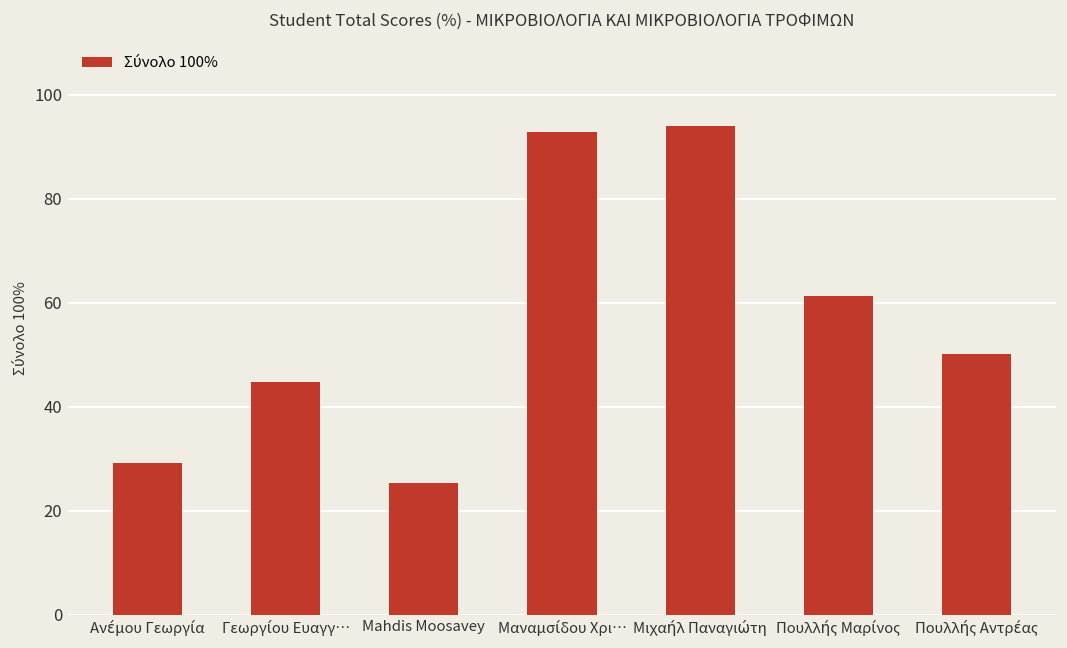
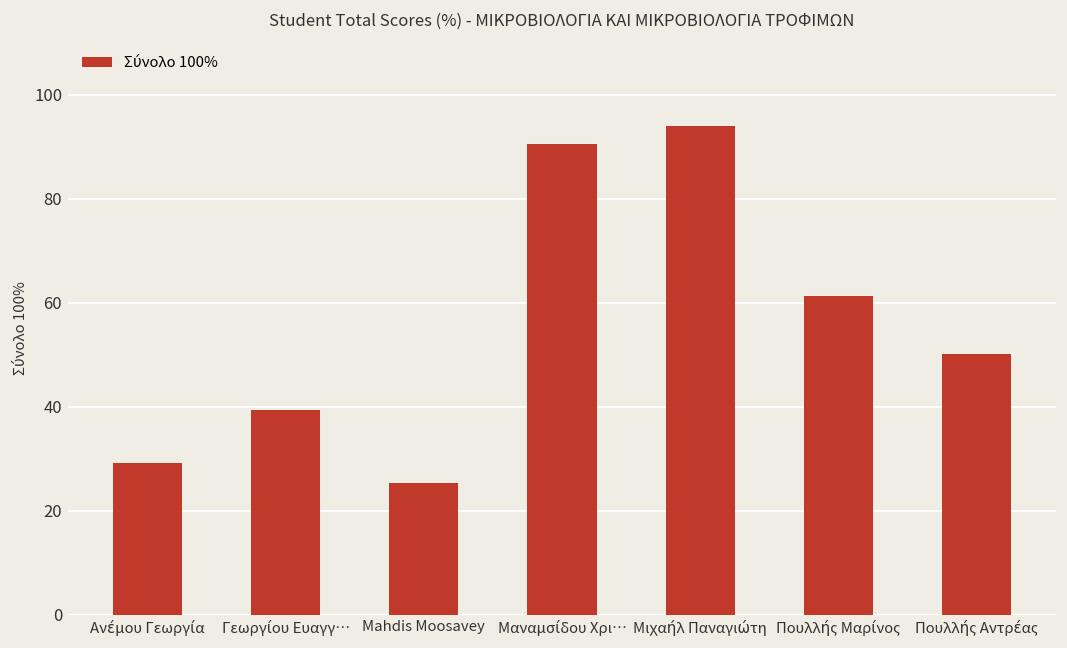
  {
    "Ανέμου Γεωργία": 29,
-   "Γεωργίου Ευαγγ…": 45,
+   "Γεωργίου Ευαγγ…": 39,
    "Mahdis Moosavey": 25,
-   "Μαναμσίδου Χρι…": 93,
+   "Μαναμσίδου Χρι…": 90,
    "Μιχαήλ Παναγιώτη": 94,
    "Πουλλής Μαρίνος": 61,
    "Πουλλής Αντρέας": 50
  }
